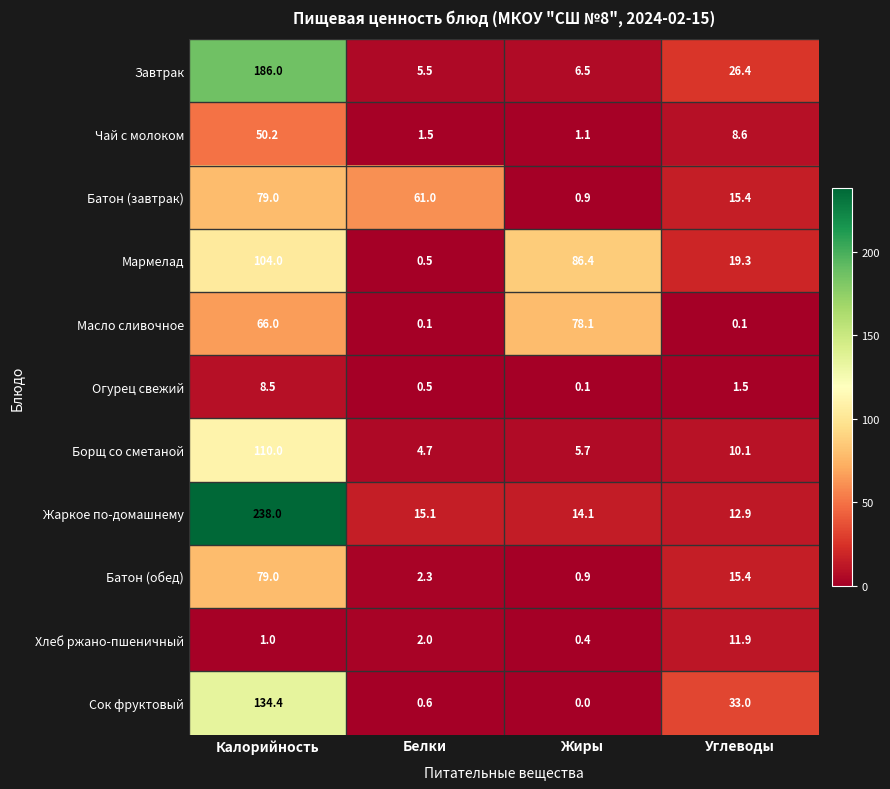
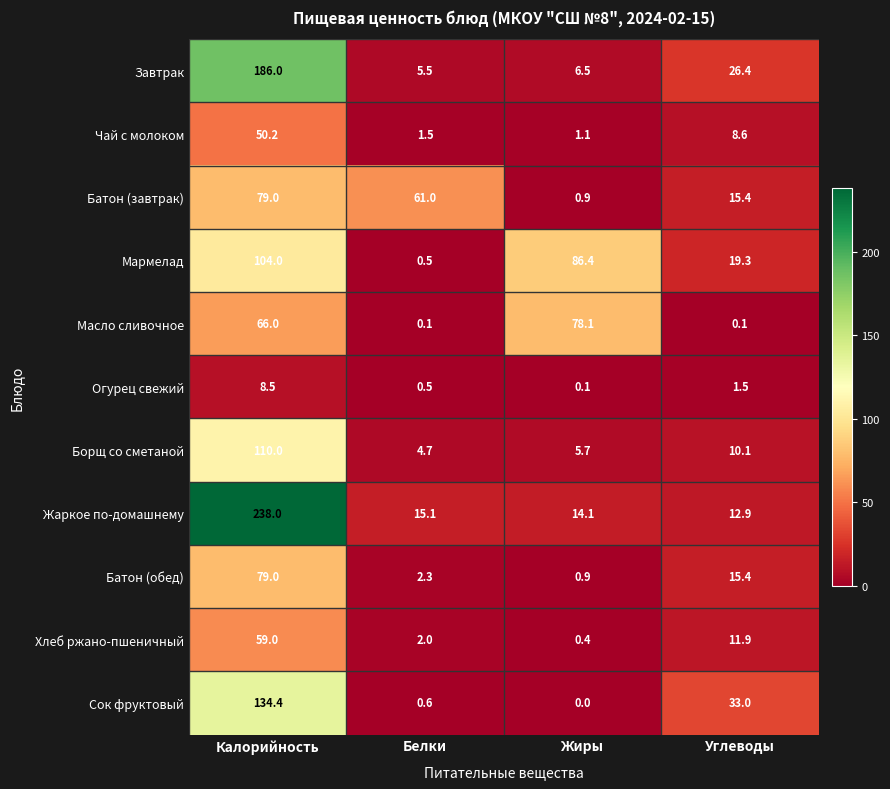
  {
    "Завтрак": {
      "Калорийность": 186.0,
      "Белки": 5.5,
      "Жиры": 6.5,
      "Углеводы": 26.4
    },
    "Чай с молоком": {
      "Калорийность": 50.2,
      "Белки": 1.5,
      "Жиры": 1.1,
      "Углеводы": 8.6
    },
    "Батон (завтрак)": {
      "Калорийность": 79.0,
      "Белки": 61.0,
      "Жиры": 0.9,
      "Углеводы": 15.4
    },
    "Мармелад": {
      "Калорийность": 104.0,
      "Белки": 0.5,
      "Жиры": 86.4,
      "Углеводы": 19.3
    },
    "Масло сливочное": {
      "Калорийность": 66.0,
      "Белки": 0.1,
      "Жиры": 78.1,
      "Углеводы": 0.1
    },
    "Огурец свежий": {
      "Калорийность": 8.5,
      "Белки": 0.5,
      "Жиры": 0.1,
      "Углеводы": 1.5
    },
    "Борщ со сметаной": {
      "Калорийность": 110.0,
      "Белки": 4.7,
      "Жиры": 5.7,
      "Углеводы": 10.1
    },
    "Жаркое по-домашнему": {
      "Калорийность": 238.0,
      "Белки": 15.1,
      "Жиры": 14.1,
      "Углеводы": 12.9
    },
    "Батон (обед)": {
      "Калорийность": 79.0,
      "Белки": 2.3,
      "Жиры": 0.9,
      "Углеводы": 15.4
    },
    "Хлеб ржано-пшеничный": {
-     "Калорийность": 1.0,
+     "Калорийность": 59.0,
      "Белки": 2.0,
      "Жиры": 0.4,
      "Углеводы": 11.9
    },
    "Сок фруктовый": {
      "Калорийность": 134.4,
      "Белки": 0.6,
      "Жиры": 0.0,
      "Углеводы": 33.0
    }
  }
